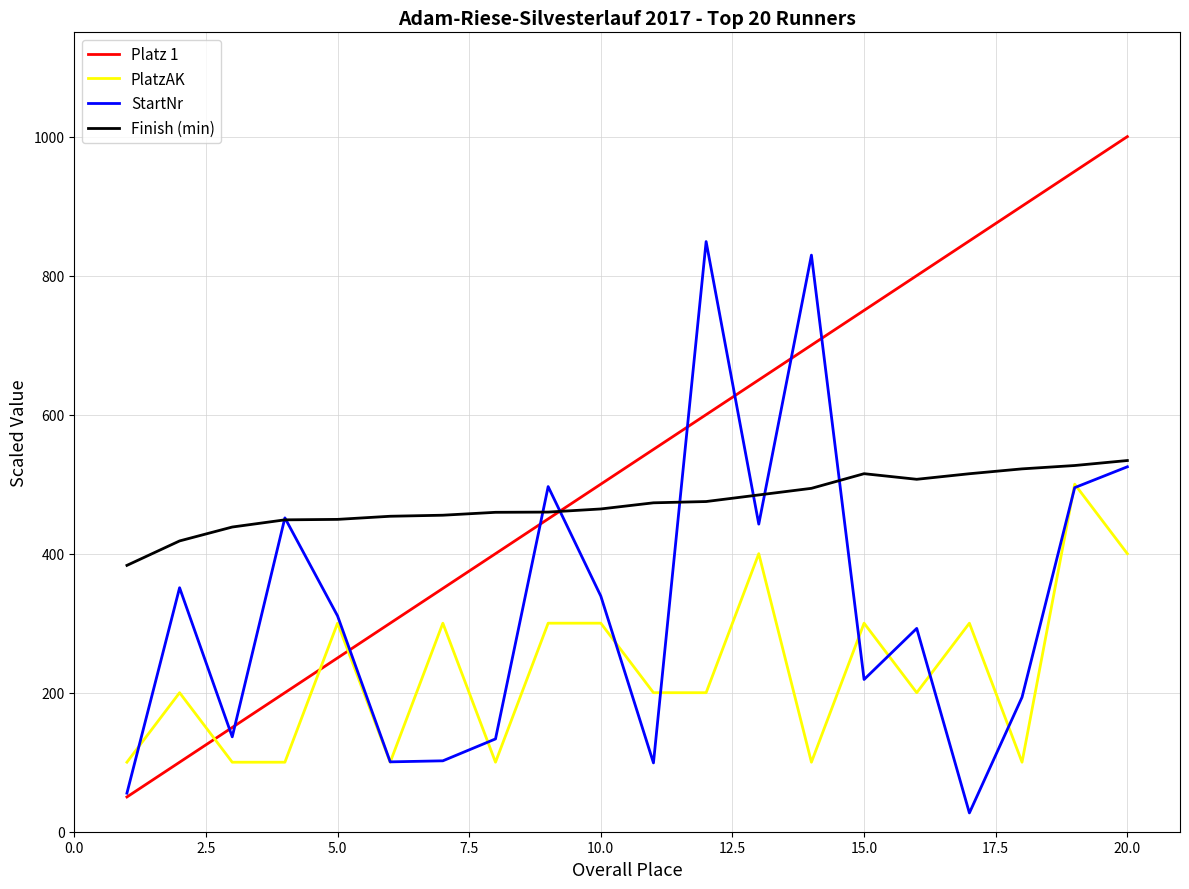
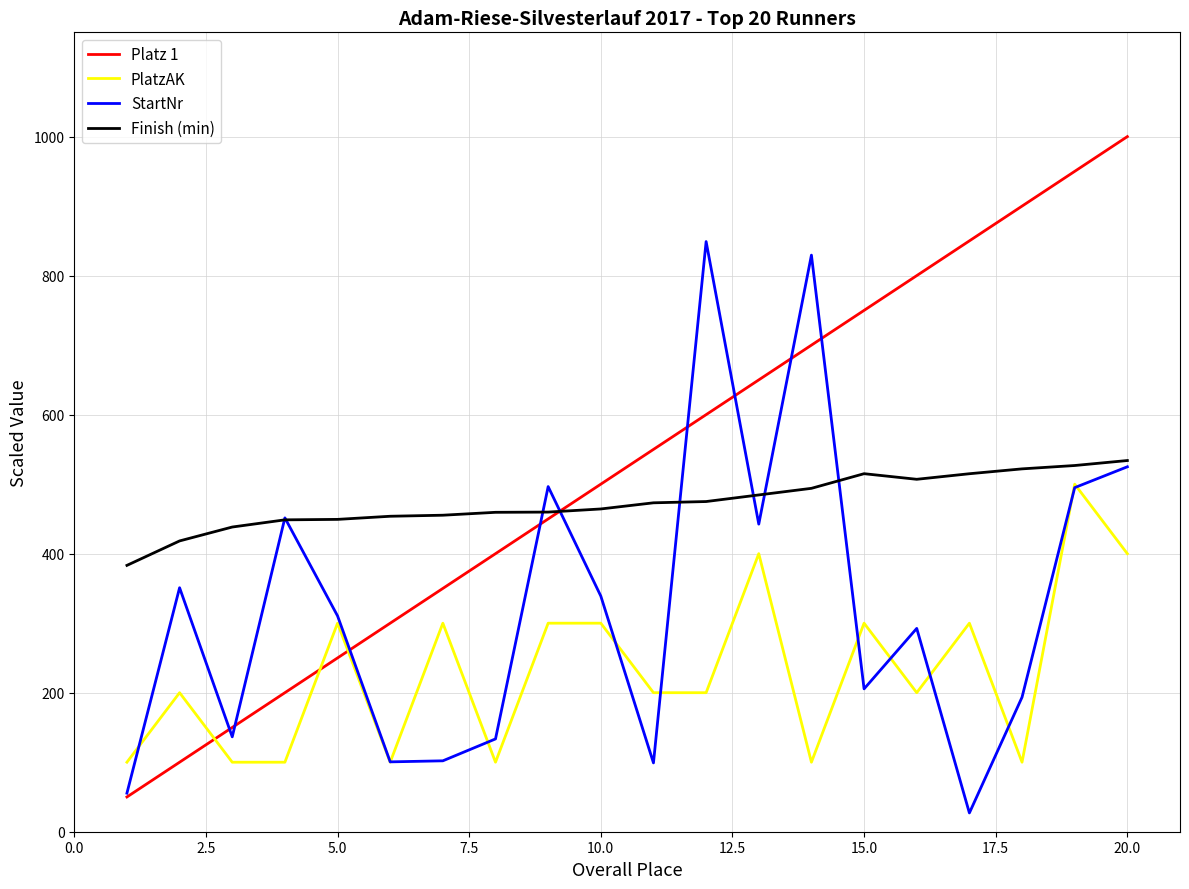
  {
    "Platz 1": {
      "5.0": 250,
      "10.0": 500,
      "15.0": 750,
      "20.0": 1000
    },
    "PlatzAK": {
      "5.0": 300,
      "10.0": 300,
      "15.0": 300,
      "20.0": 400
    },
    "StartNr": {
      "5.0": 310,
      "10.0": 340,
-     "15.0": 220,
+     "15.0": 210,
      "20.0": 530
    },
    "Finish (min)": {
      "5.0": 450,
      "10.0": 460,
      "15.0": 520,
      "20.0": 530
    }
  }
